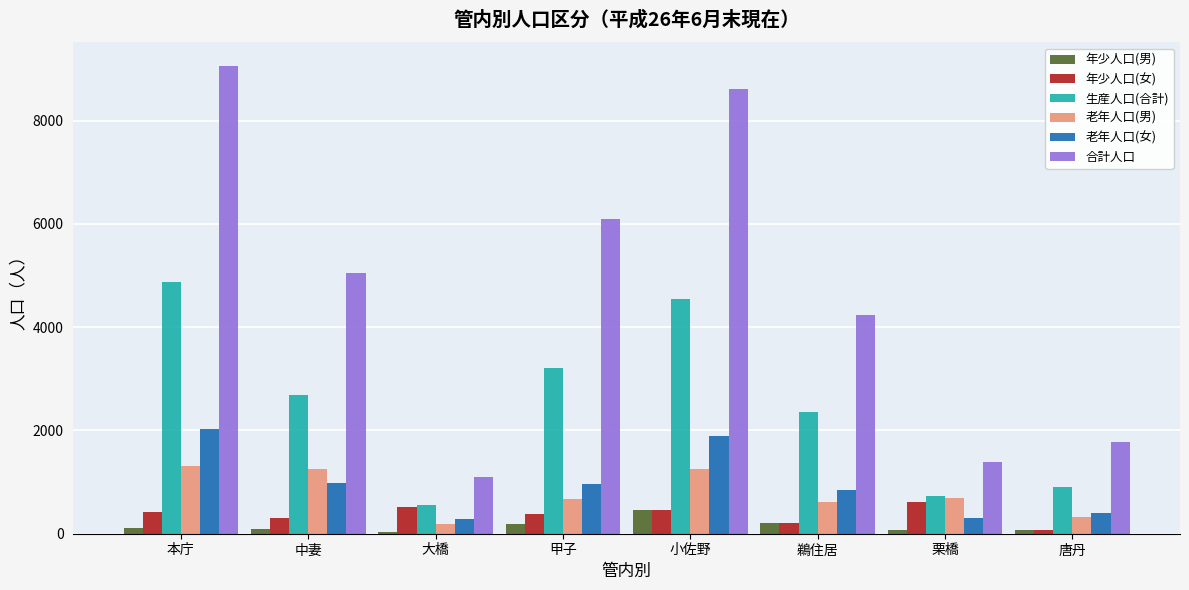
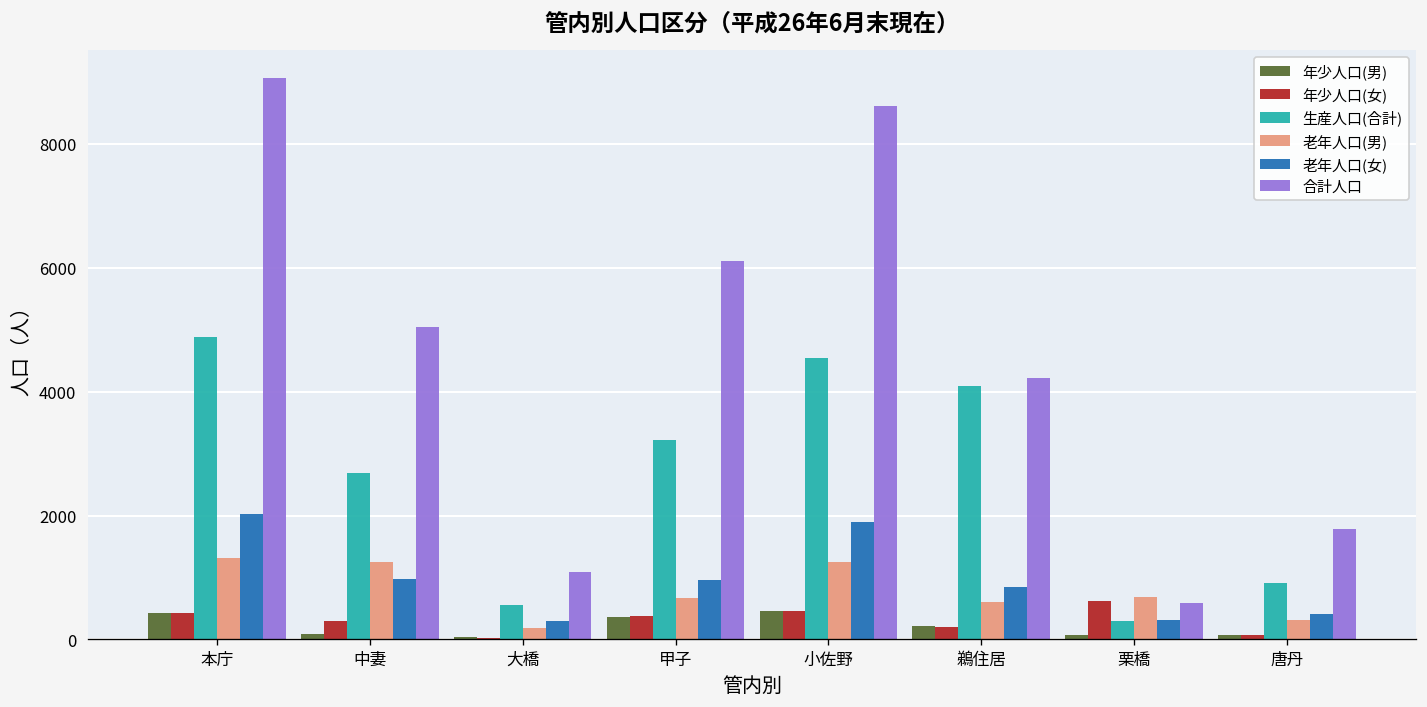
  {
    "年少人口(男)": {
-     "本庁": 100,
+     "本庁": 400,
      "中妻": 100,
-     "甲子": 200,
+     "甲子": 400,
      "小佐野": 500,
      "鵜住居": 200,
      "栗橋": 100,
      "唐丹": 100
    },
    "年少人口(女)": {
      "本庁": 400,
      "中妻": 300,
-     "大橋": 500,
+     "大橋": 0,
      "甲子": 400,
      "小佐野": 500,
      "鵜住居": 200,
      "栗橋": 600,
      "唐丹": 100
    },
    "生産人口(合計)": {
      "本庁": 4900,
      "中妻": 2700,
      "大橋": 500,
      "甲子": 3200,
      "小佐野": 4500,
-     "鵜住居": 2400,
-     "栗橋": 700,
+     "鵜住居": 4100,
+     "栗橋": 300,
      "唐丹": 900
    },
    "老年人口(男)": {
      "本庁": 1300,
      "中妻": 1200,
      "大橋": 200,
      "甲子": 700,
      "小佐野": 1300,
      "鵜住居": 600,
      "栗橋": 700,
      "唐丹": 300
    },
    "老年人口(女)": {
      "本庁": 2000,
      "中妻": 1000,
      "大橋": 300,
      "甲子": 1000,
      "小佐野": 1900,
      "鵜住居": 800,
      "栗橋": 300,
      "唐丹": 400
    },
    "合計人口": {
      "本庁": 9100,
      "中妻": 5100,
      "大橋": 1100,
      "甲子": 6100,
      "小佐野": 8600,
      "鵜住居": 4200,
-     "栗橋": 1400,
+     "栗橋": 600,
      "唐丹": 1800
    }
  }
